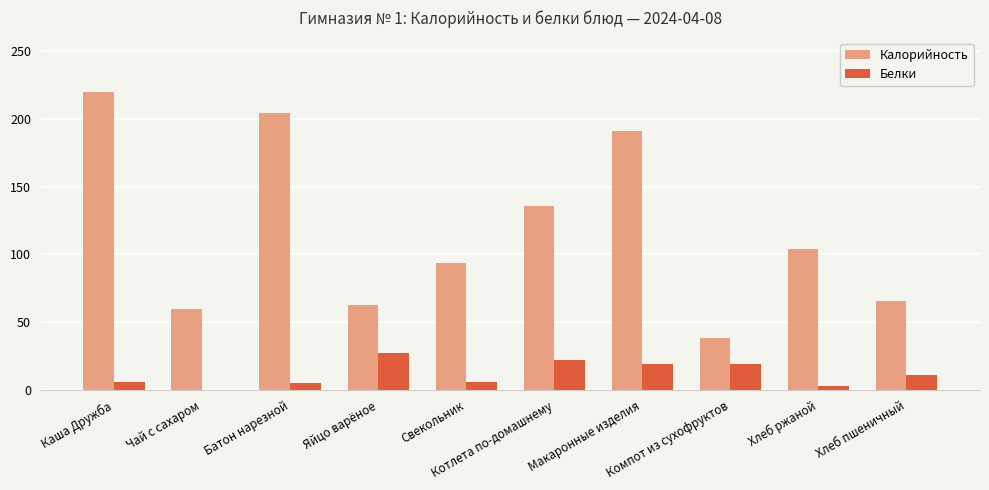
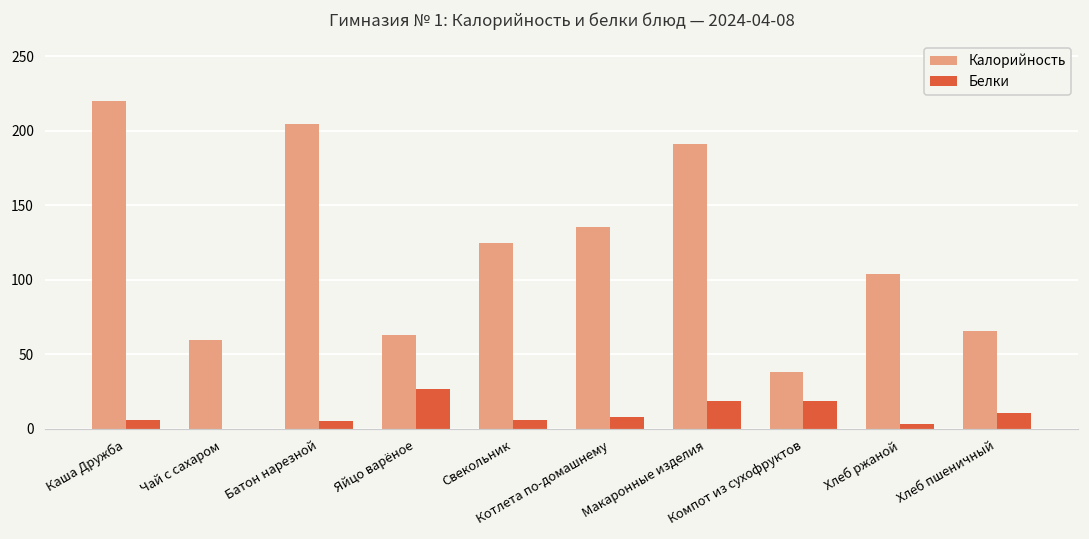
  {
    "Калорийность": {
      "Каша Дружба": 220,
      "Чай с сахаром": 60,
      "Батон нарезной": 205,
      "Яйцо варёное": 63,
-     "Свекольник": 94,
+     "Свекольник": 125,
      "Котлета по-домашнему": 135,
      "Макаронные изделия": 191,
      "Компот из сухофруктов": 38,
      "Хлеб ржаной": 104,
      "Хлеб пшеничный": 66
    },
    "Белки": {
      "Каша Дружба": 6,
      "Чай с сахаром": 0,
      "Батон нарезной": 5,
      "Яйцо варёное": 27,
      "Свекольник": 6,
-     "Котлета по-домашнему": 22,
+     "Котлета по-домашнему": 8,
      "Макаронные изделия": 19,
      "Компот из сухофруктов": 19,
      "Хлеб ржаной": 3,
      "Хлеб пшеничный": 11
    }
  }
